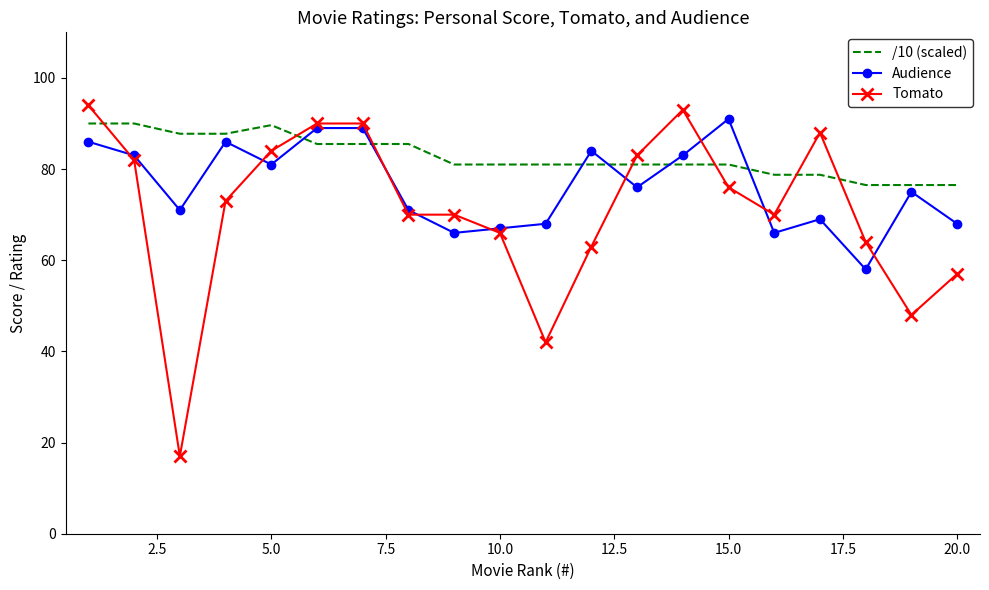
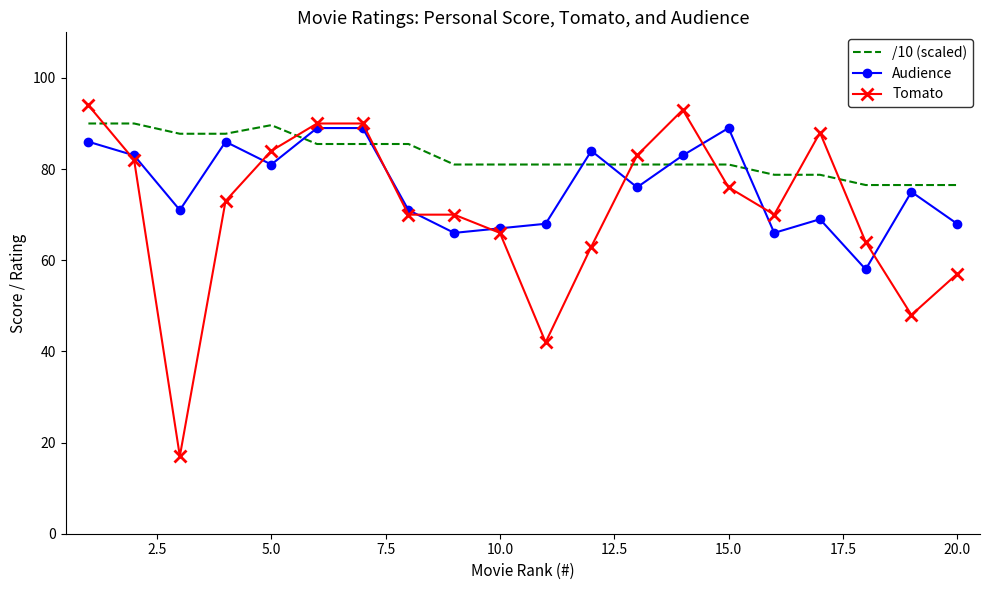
  {
    "/10 (scaled)": {
      "5.0": 90,
      "10.0": 81,
      "15.0": 81,
      "20.0": 77
    },
    "Audience": {
      "5.0": 81,
      "10.0": 67,
-     "15.0": 91,
+     "15.0": 89,
      "20.0": 68
    },
    "Tomato": {
      "5.0": 84,
      "10.0": 66,
      "15.0": 76,
      "20.0": 57
    }
  }
